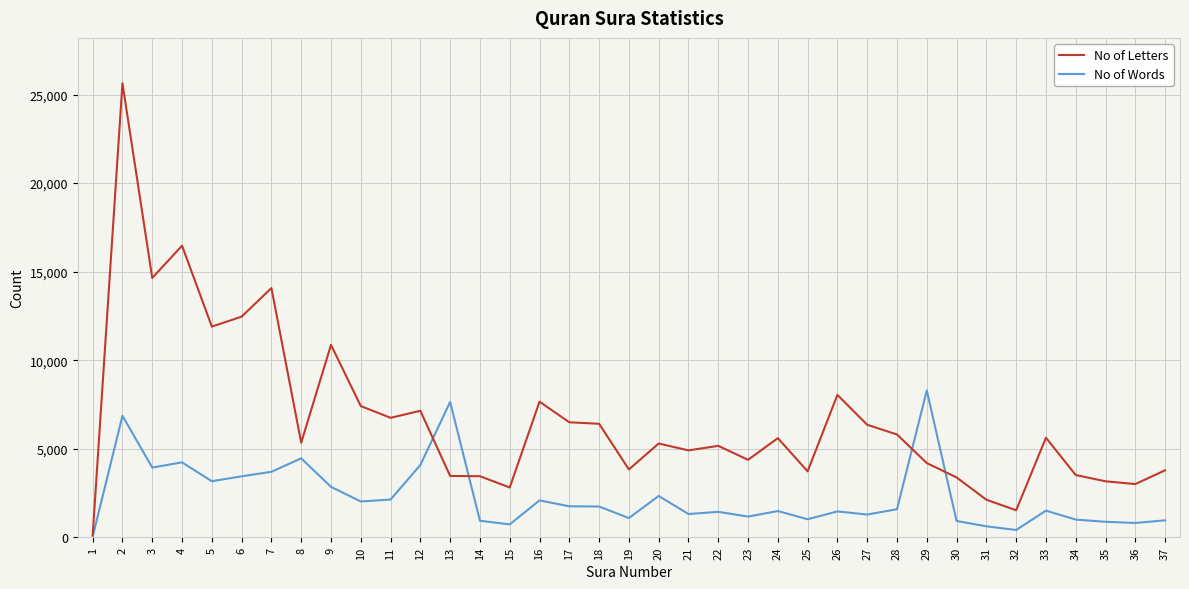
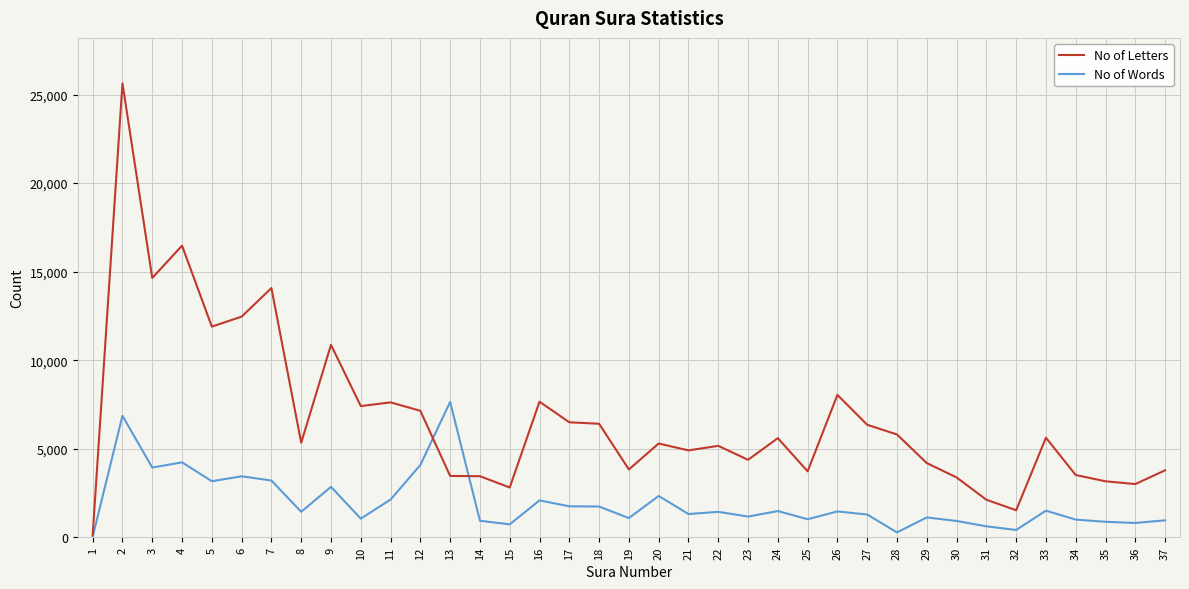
  {
    "No of Letters": {
      "2": "25,600",
      "3": "14,600",
      "4": "16,500",
      "5": "11,900",
      "6": "12,500",
      "7": "14,100",
      "8": "5,300",
      "9": "10,900",
      "10": "7,400",
-     "11": "6,700",
+     "11": "7,600",
      "12": "7,100",
      "13": "3,500",
      "14": "3,400",
      "15": "2,800",
      "16": "7,700",
      "17": "6,500",
      "18": "6,400",
      "19": "3,800",
      "20": "5,300",
      "21": "4,900",
      "22": "5,200",
      "23": "4,400",
      "24": "5,600",
      "25": "3,700",
      "26": "8,000",
      "27": "6,400",
      "28": "5,800",
      "29": "4,200",
      "30": "3,400",
      "31": "2,100",
      "32": "1,500",
      "33": "5,600",
      "34": "3,500",
      "35": "3,200",
      "36": "3,000",
      "37": "3,800"
    },
    "No of Words": {
      "2": "6,900",
      "3": "3,900",
      "4": "4,200",
      "5": "3,200",
      "6": "3,400",
-     "7": "3,700",
-     "8": "4,500",
+     "7": "3,200",
+     "8": "1,400",
      "9": "2,800",
-     "10": "2,000",
+     "10": "1,000",
      "11": "2,100",
      "12": "4,100",
      "13": "7,600",
      "14": "900",
      "15": "700",
      "16": "2,100",
      "17": "1,700",
      "18": "1,700",
      "19": "1,100",
      "20": "2,300",
      "21": "1,300",
      "22": "1,400",
      "23": "1,200",
      "24": "1,500",
      "25": "1,000",
      "26": "1,500",
      "27": "1,300",
-     "28": "1,600",
-     "29": "8,300",
+     "28": "300",
+     "29": "1,100",
      "30": "900",
      "31": "600",
      "32": "400",
      "33": "1,500",
      "34": "1,000",
      "35": "900",
      "36": "800",
      "37": "1,000"
    }
  }
